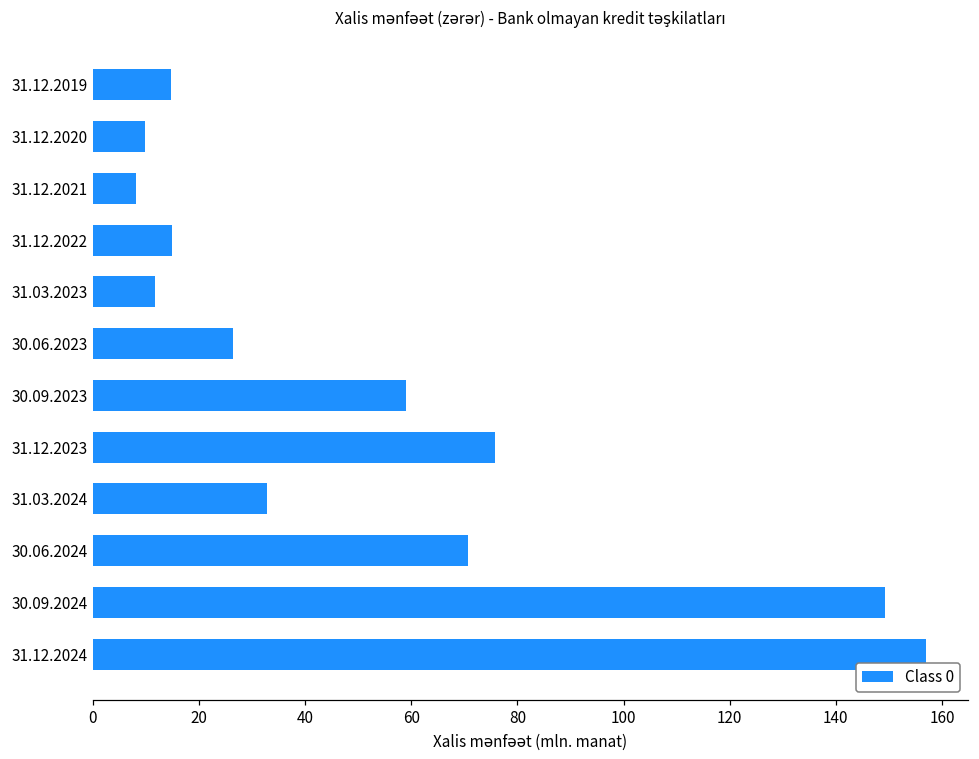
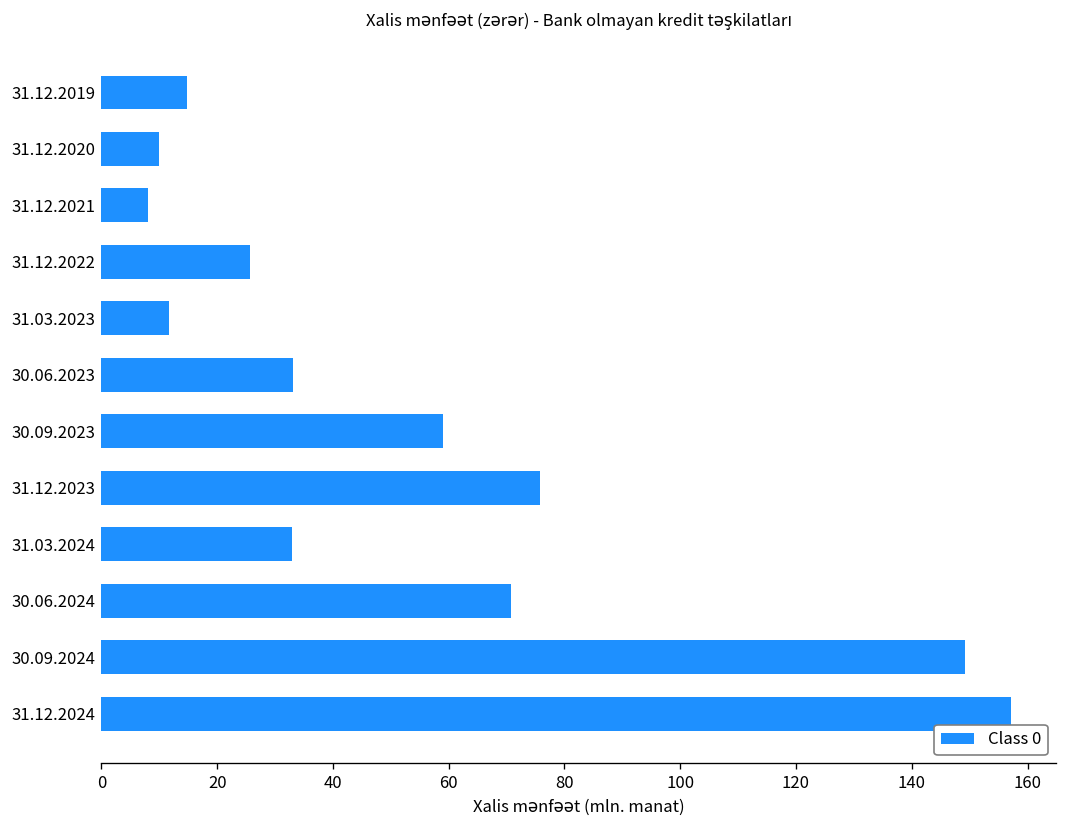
  {
    "31.12.2019": 15,
    "31.12.2020": 10,
    "31.12.2021": 8,
-   "31.12.2022": 15,
+   "31.12.2022": 26,
    "31.03.2023": 12,
-   "30.06.2023": 26,
+   "30.06.2023": 33,
    "30.09.2023": 59,
    "31.12.2023": 76,
    "31.03.2024": 33,
    "30.06.2024": 71,
    "30.09.2024": 149,
    "31.12.2024": 157
  }
